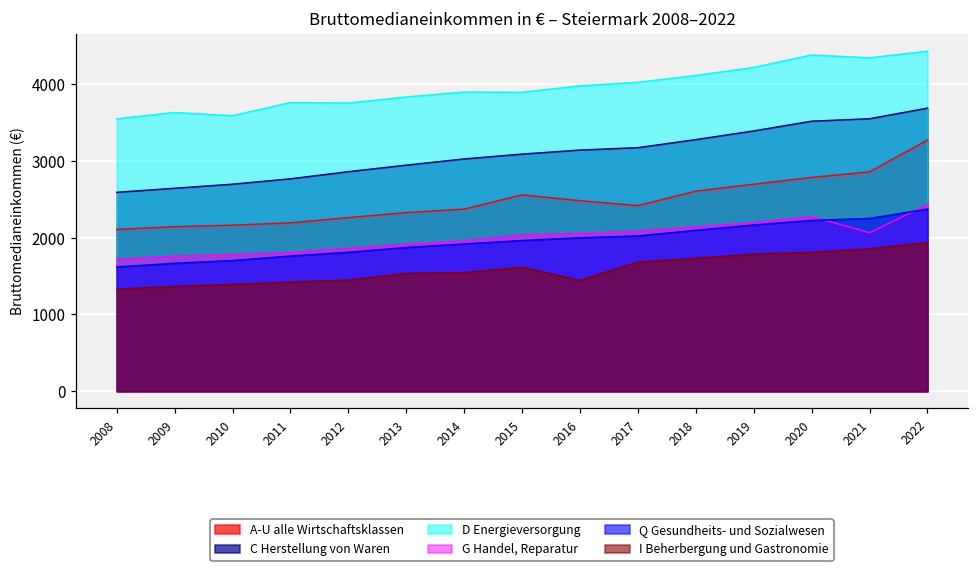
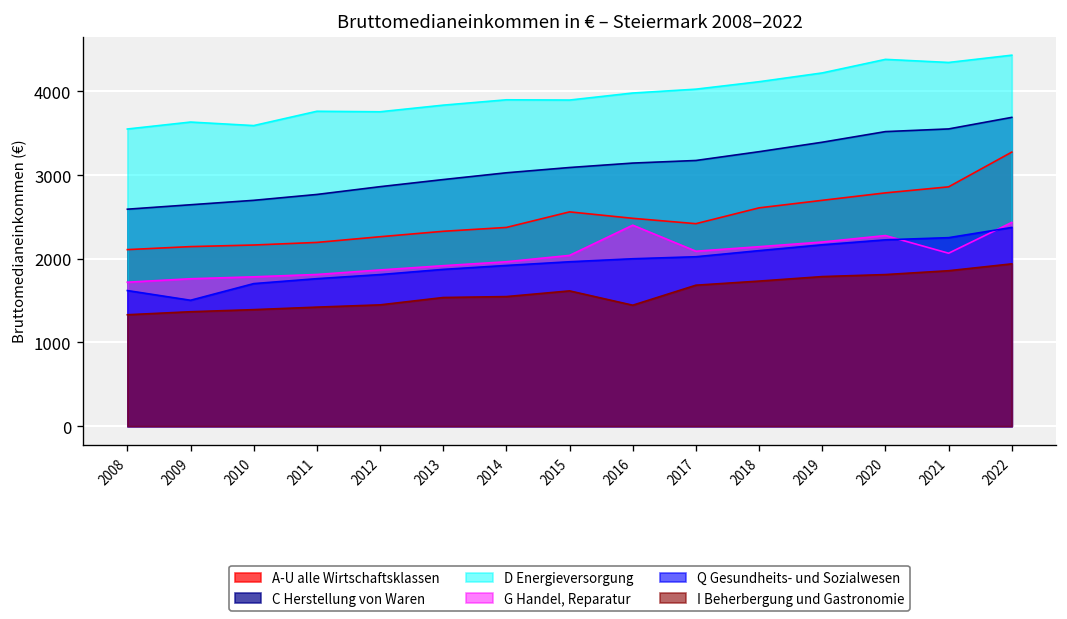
  {
    "A-U alle Wirtschaftsklassen": {
      "2008": 2100,
      "2009": 2100,
      "2010": 2200,
      "2011": 2200,
      "2012": 2300,
      "2013": 2300,
      "2014": 2400,
      "2015": 2600,
      "2016": 2500,
      "2017": 2400,
      "2018": 2600,
      "2019": 2700,
      "2020": 2800,
      "2021": 2900,
      "2022": 3300
    },
    "C Herstellung von Waren": {
      "2008": 2600,
      "2009": 2600,
      "2010": 2700,
      "2011": 2800,
      "2012": 2900,
      "2013": 2900,
      "2014": 3000,
      "2015": 3100,
      "2016": 3100,
      "2017": 3200,
      "2018": 3300,
      "2019": 3400,
      "2020": 3500,
      "2021": 3600,
      "2022": 3700
    },
    "D Energieversorgung": {
      "2008": 3600,
      "2009": 3600,
      "2010": 3600,
      "2011": 3800,
      "2012": 3800,
      "2013": 3800,
      "2014": 3900,
      "2015": 3900,
      "2016": 4000,
      "2017": 4000,
      "2018": 4100,
      "2019": 4200,
      "2020": 4400,
      "2021": 4300,
      "2022": 4400
    },
    "G Handel, Reparatur": {
      "2008": 1700,
      "2009": 1800,
      "2010": 1800,
      "2011": 1800,
      "2012": 1900,
      "2013": 1900,
      "2014": 2000,
      "2015": 2000,
-     "2016": 2100,
+     "2016": 2400,
      "2017": 2100,
      "2018": 2100,
      "2020": 2300,
      "2021": 2100,
      "2022": 2400
    },
    "Q Gesundheits- und Sozialwesen": {
      "2008": 1600,
-     "2009": 1700,
+     "2009": 1500,
      "2010": 1700,
      "2011": 1800,
      "2012": 1800,
      "2013": 1900,
      "2014": 1900,
      "2015": 2000,
      "2016": 2000,
      "2017": 2000,
      "2018": 2100,
      "2020": 2200,
      "2021": 2300,
      "2022": 2400
    },
    "I Beherbergung und Gastronomie": {
      "2008": 1300,
      "2009": 1400,
      "2010": 1400,
      "2011": 1400,
      "2012": 1400,
      "2013": 1500,
      "2014": 1500,
      "2015": 1600,
      "2016": 1400,
      "2017": 1700,
      "2018": 1700,
      "2019": 1800,
      "2020": 1800,
      "2021": 1900,
      "2022": 1900
    }
  }
